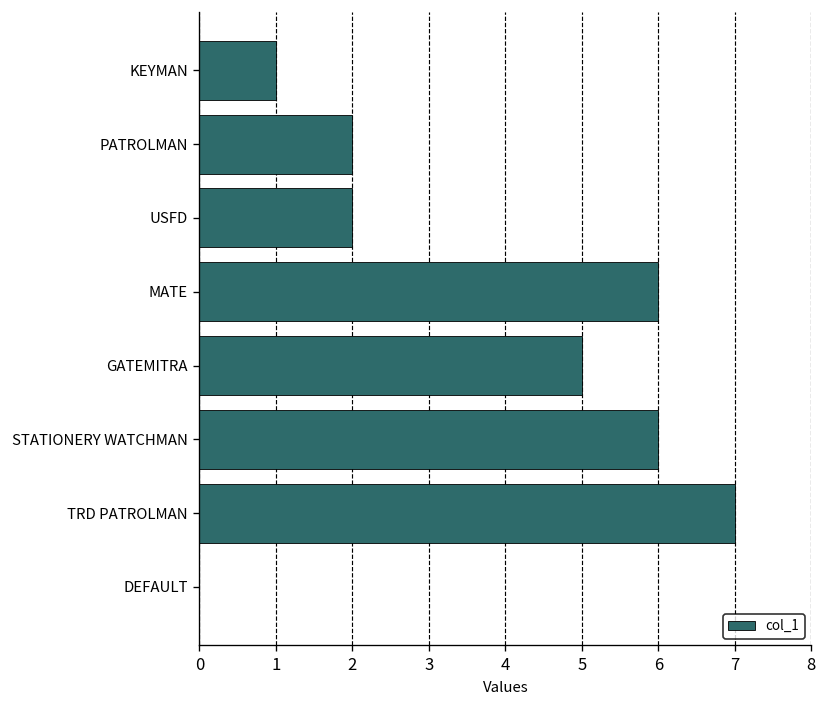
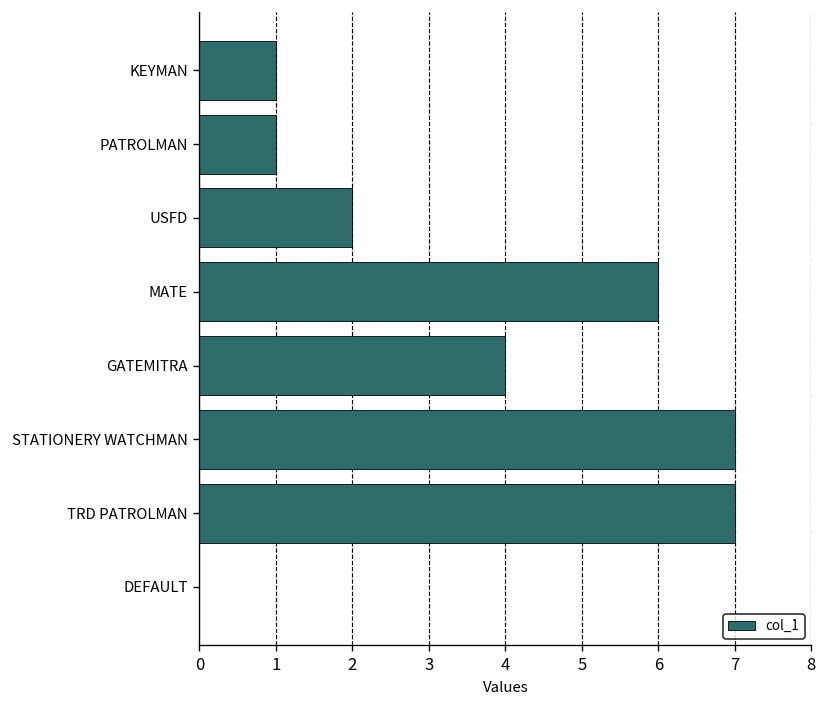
  {
    "KEYMAN": 1,
-   "PATROLMAN": 2,
+   "PATROLMAN": 1,
    "USFD": 2,
    "MATE": 6,
-   "GATEMITRA": 5,
-   "STATIONERY WATCHMAN": 6,
+   "GATEMITRA": 4,
+   "STATIONERY WATCHMAN": 7,
    "TRD PATROLMAN": 7,
    "DEFAULT": 0
  }
